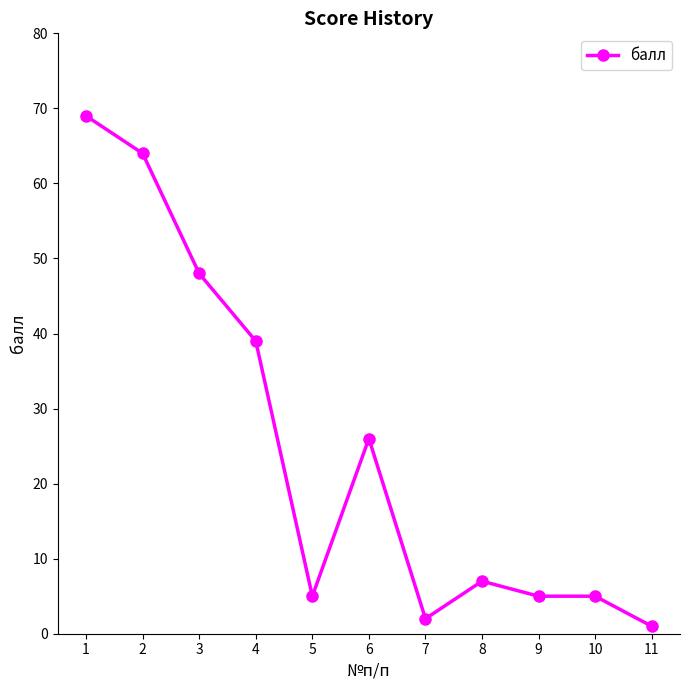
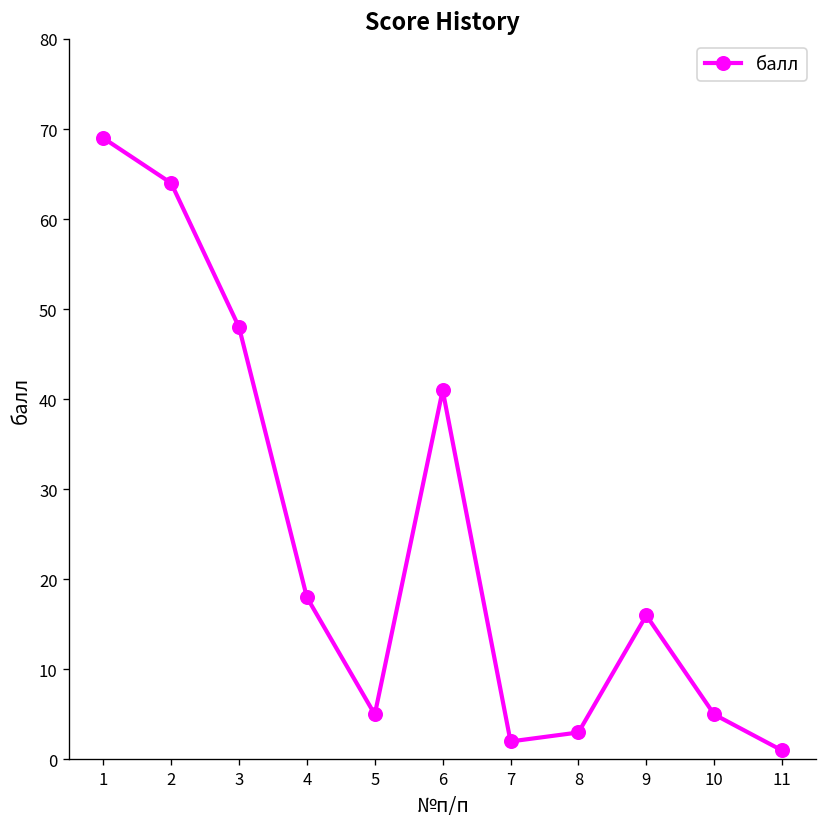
  {
    "1": 69,
    "2": 64,
    "3": 48,
-   "4": 39,
+   "4": 18,
    "5": 5,
-   "6": 26,
+   "6": 41,
    "7": 2,
-   "8": 7,
-   "9": 5,
+   "8": 3,
+   "9": 16,
    "10": 5,
    "11": 1
  }
